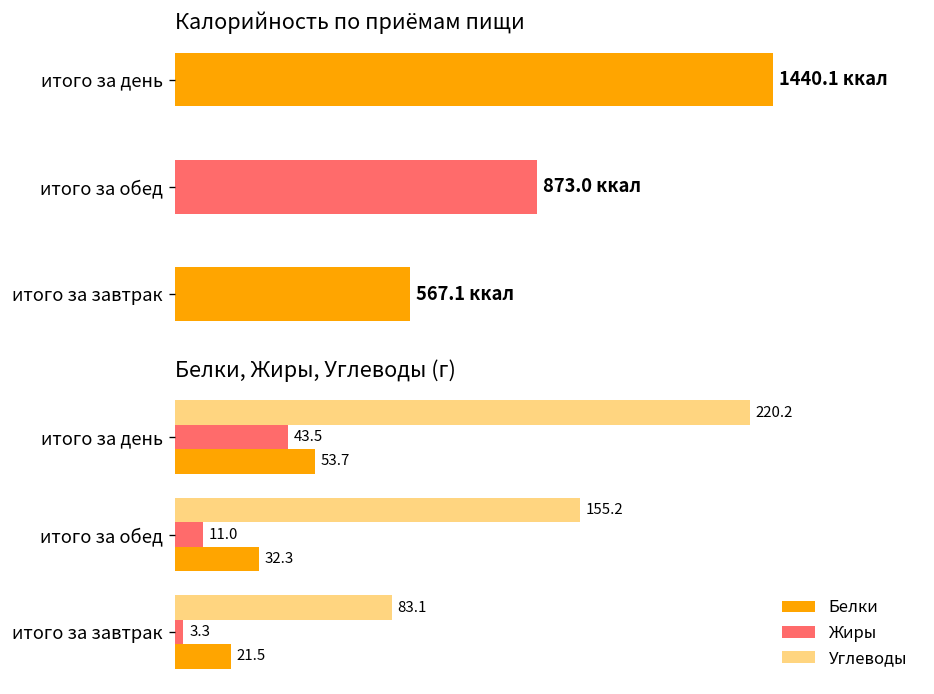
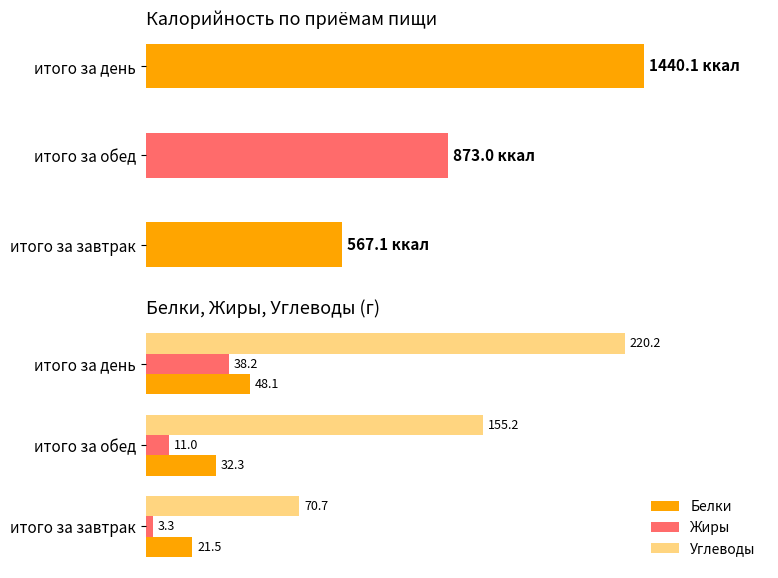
  {
    "Калорийность по приёмам пищи": {
      "итого за день": 1440.1,
      "итого за обед": 873.0,
      "итого за завтрак": 567.1
    },
    "Белки, Жиры, Углеводы (г)": {
      "Белки": {
-       "итого за день": 53.7,
+       "итого за день": 48.1,
        "итого за обед": 32.3,
        "итого за завтрак": 21.5
      },
      "Жиры": {
-       "итого за день": 43.5,
+       "итого за день": 38.2,
        "итого за обед": 11.0,
        "итого за завтрак": 3.3
      },
      "Углеводы": {
        "итого за день": 220.2,
        "итого за обед": 155.2,
-       "итого за завтрак": 83.1
+       "итого за завтрак": 70.7
      }
    }
  }
